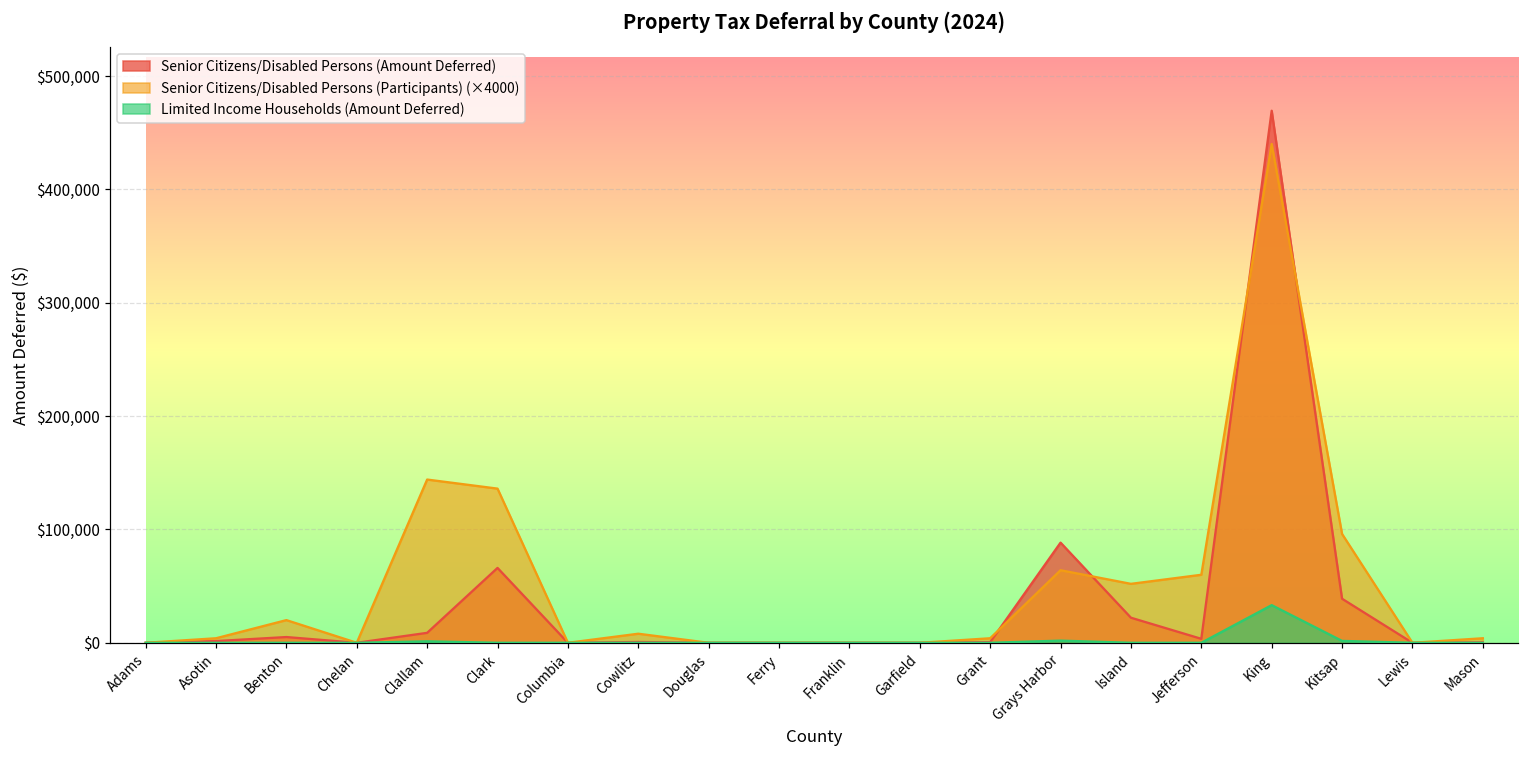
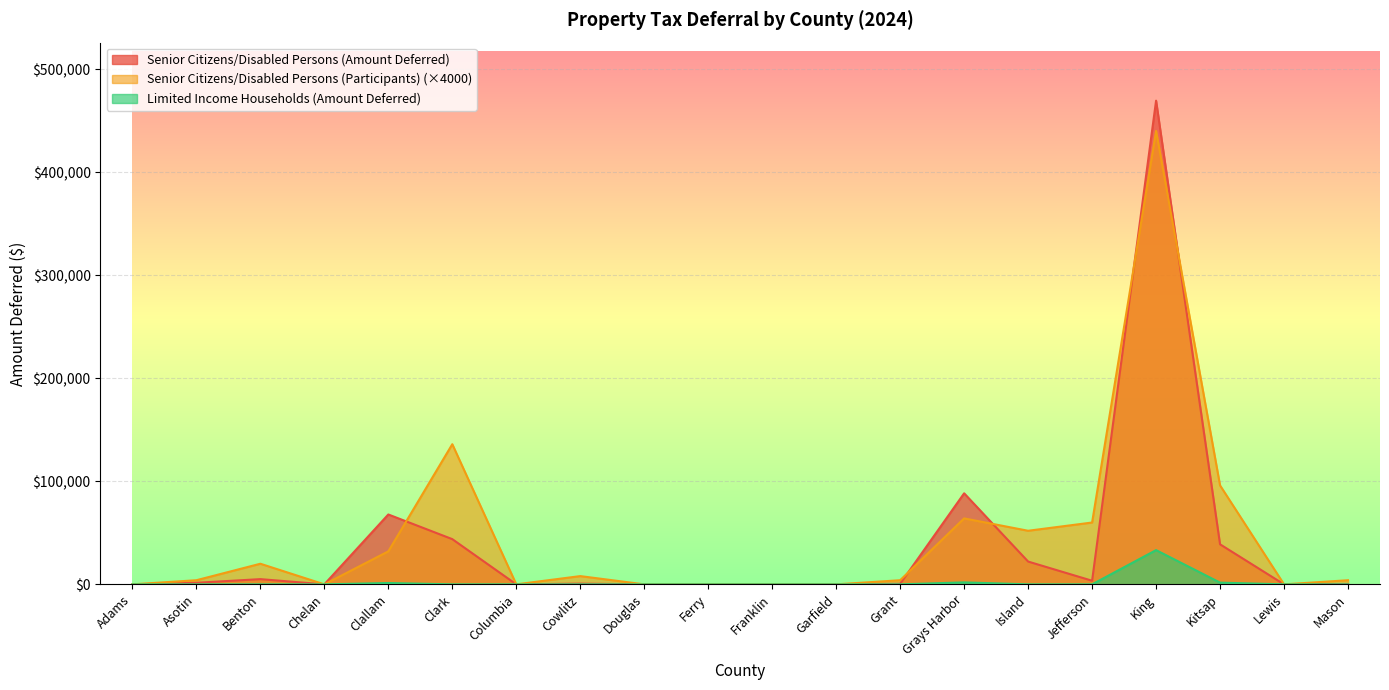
  {
    "Senior Citizens/Disabled Persons (Amount Deferred)": {
      "Benton": "$5,000",
-     "Clallam": "$9,000",
-     "Clark": "$66,000",
+     "Clallam": "$68,000",
+     "Clark": "$44,000",
      "Grays Harbor": "$88,000",
      "Island": "$22,000",
      "Jefferson": "$4,000",
      "King": "$469,000",
      "Kitsap": "$39,000"
    },
    "Senior Citizens/Disabled Persons (Participants) (×4000)": {
      "Asotin": "$4,000",
      "Benton": "$20,000",
-     "Clallam": "$144,000",
+     "Clallam": "$32,000",
      "Clark": "$136,000",
      "Cowlitz": "$8,000",
      "Grant": "$4,000",
      "Grays Harbor": "$64,000",
      "Island": "$52,000",
      "Jefferson": "$60,000",
      "King": "$440,000",
      "Kitsap": "$96,000",
      "Mason": "$4,000"
    },
    "Limited Income Households (Amount Deferred)": {
      "Benton": "$0",
      "Clallam": "$1,000",
      "Clark": "$0",
      "Grays Harbor": "$2,000",
      "Island": "$0",
      "Jefferson": "$0",
      "King": "$33,000",
      "Kitsap": "$2,000"
    }
  }
